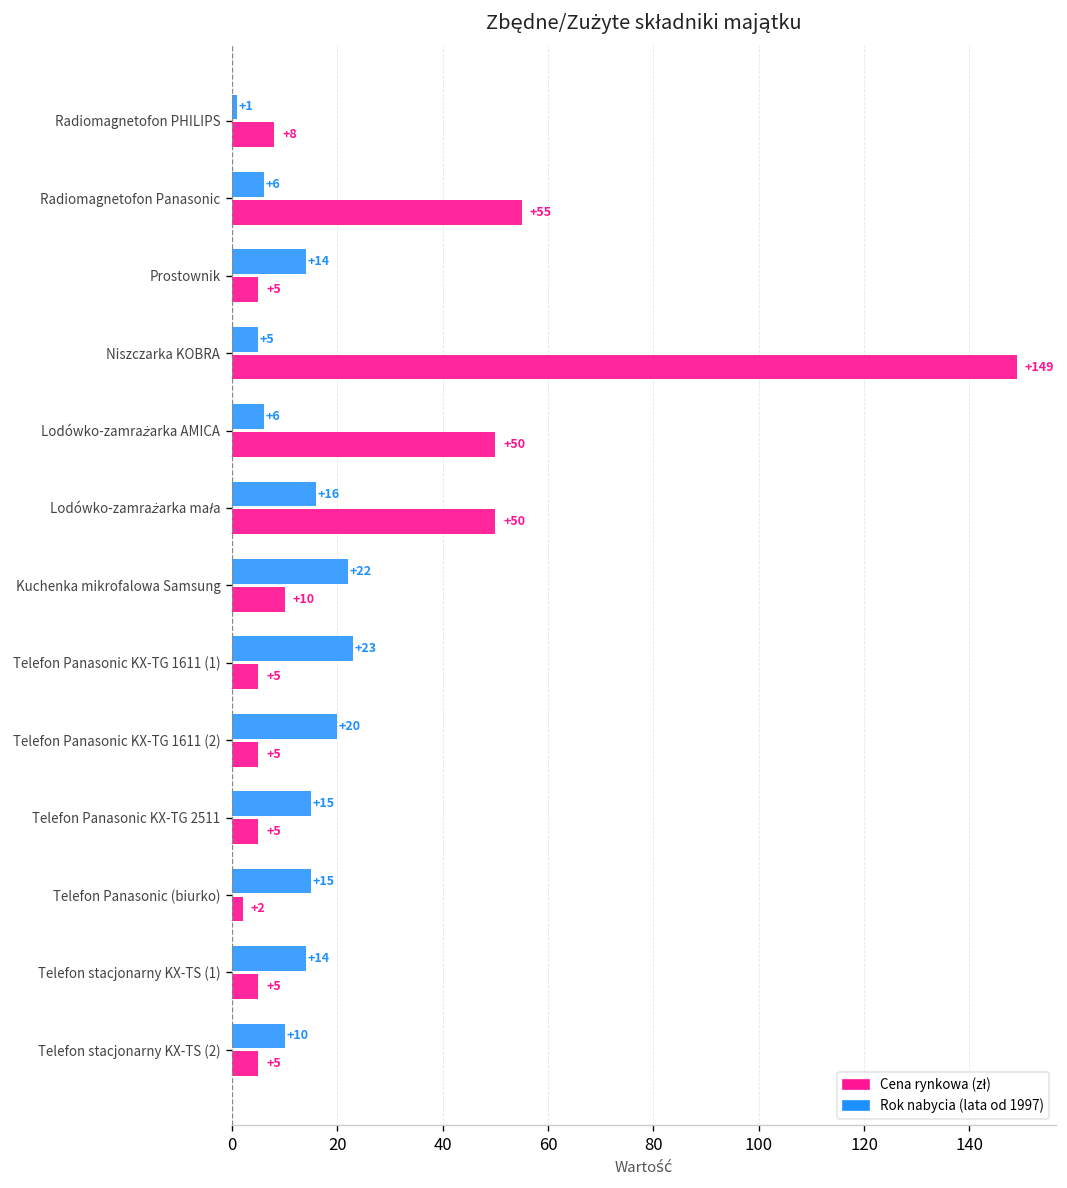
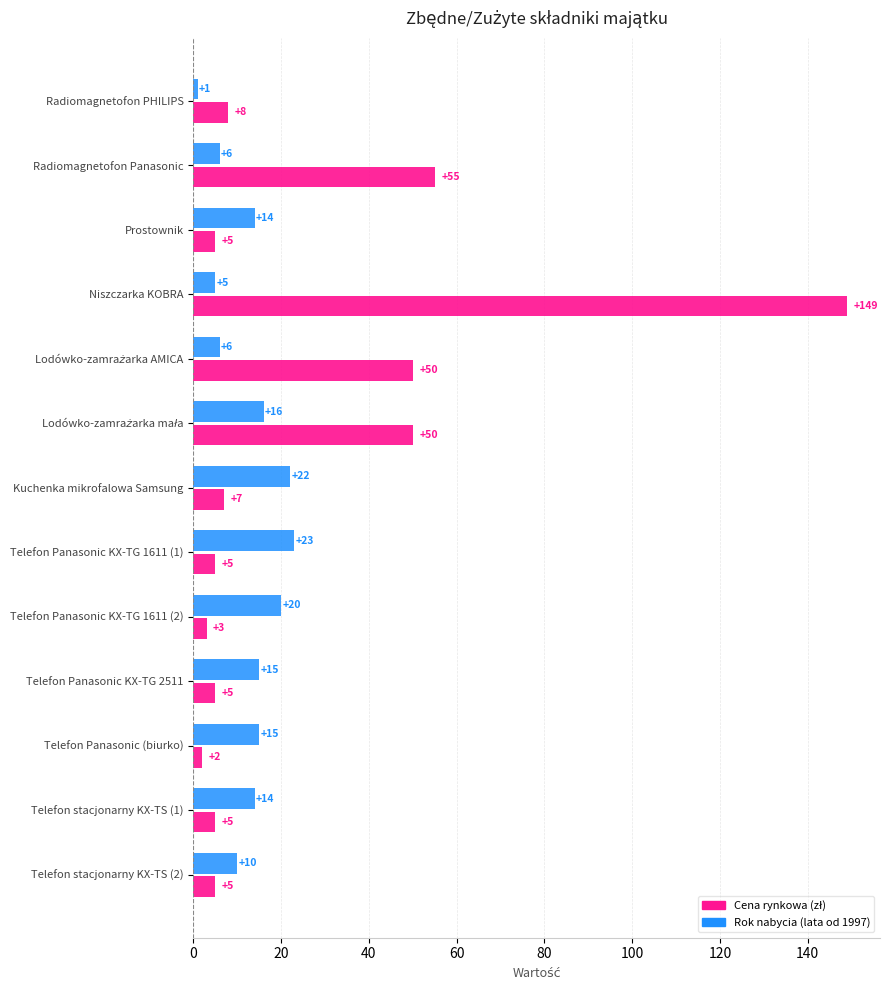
  {
    "Cena rynkowa (zł)": {
      "Radiomagnetofon PHILIPS": "+8",
      "Radiomagnetofon Panasonic": "+55",
      "Prostownik": "+5",
      "Niszczarka KOBRA": "+149",
      "Lodówko-zamrażarka AMICA": "+50",
      "Lodówko-zamrażarka mała": "+50",
-     "Kuchenka mikrofalowa Samsung": "+10",
+     "Kuchenka mikrofalowa Samsung": "+7",
      "Telefon Panasonic KX-TG 1611 (1)": "+5",
-     "Telefon Panasonic KX-TG 1611 (2)": "+5",
+     "Telefon Panasonic KX-TG 1611 (2)": "+3",
      "Telefon Panasonic KX-TG 2511": "+5",
      "Telefon Panasonic (biurko)": "+2",
      "Telefon stacjonarny KX-TS (1)": "+5",
      "Telefon stacjonarny KX-TS (2)": "+5"
    }
  }
